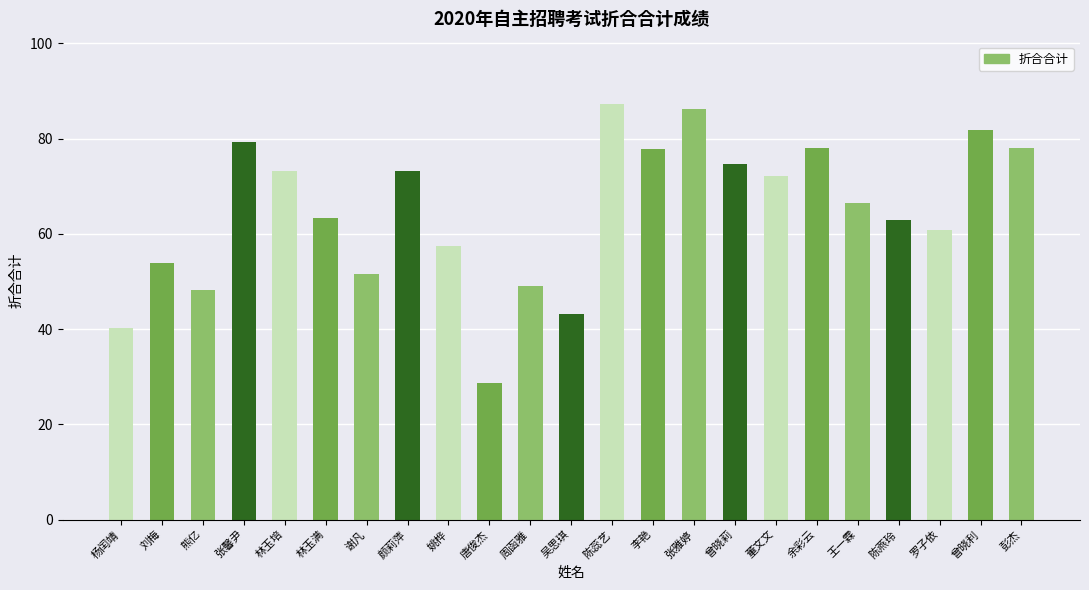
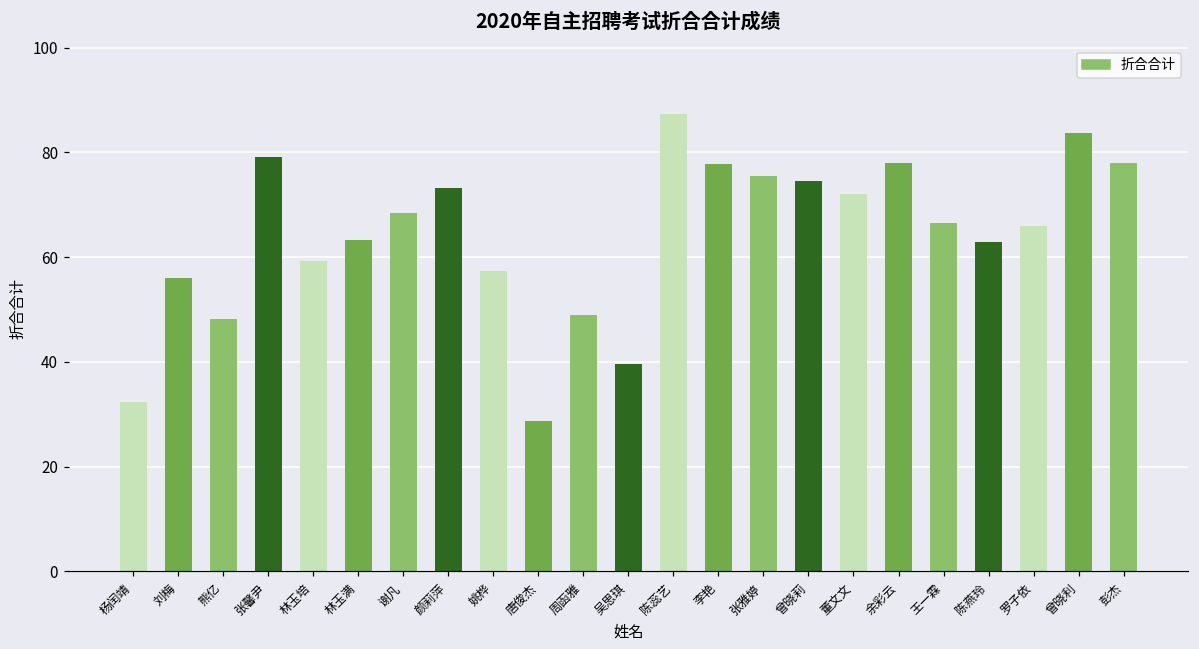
  {
-   "杨闰靖": 40,
-   "刘梅": 54,
+   "杨闰靖": 32,
+   "刘梅": 56,
    "熊亿": 48,
    "张馨尹": 79,
-   "林玉培": 73,
+   "林玉培": 59,
    "林玉满": 63,
-   "谢凡": 52,
+   "谢凡": 69,
    "颜莉萍": 73,
    "姚桦": 57,
    "唐俊杰": 29,
    "周函雅": 49,
-   "吴思琪": 43,
+   "吴思琪": 40,
    "陈蕊艺": 87,
    "李艳": 78,
-   "张雅婷": 86,
+   "张雅婷": 75,
    "曾晓莉": 75,
    "董文文": 72,
    "余彩云": 78,
    "王一霖": 67,
    "陈燕玲": 63,
-   "罗子依": 61,
-   "曾晓利": 82,
+   "罗子依": 66,
+   "曾晓利": 84,
    "彭杰": 78
  }
